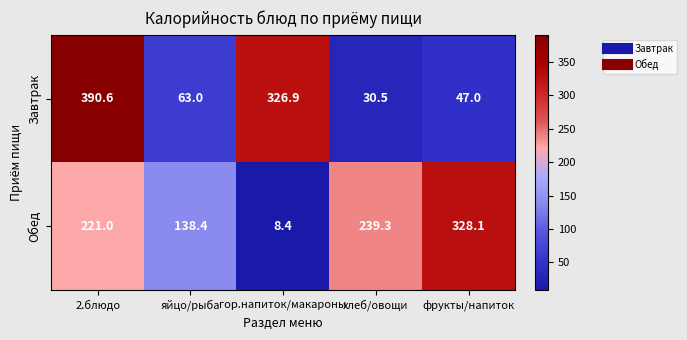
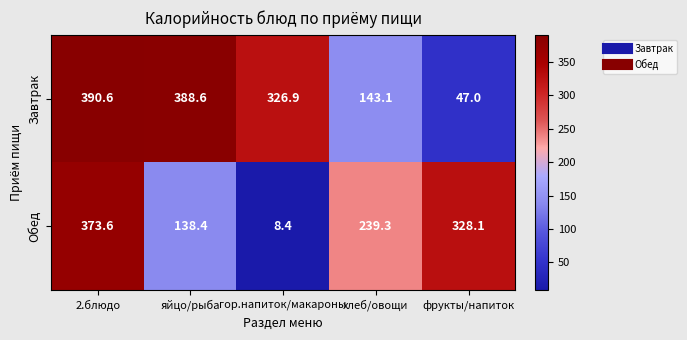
  {
    "Завтрак": {
      "2.блюдо": 390.6,
-     "яйцо/рыба": 63.0,
+     "яйцо/рыба": 388.6,
      "гор.напиток/макароны": 326.9,
-     "хлеб/овощи": 30.5,
+     "хлеб/овощи": 143.1,
      "фрукты/напиток": 47.0
    },
    "Обед": {
-     "2.блюдо": 221.0,
+     "2.блюдо": 373.6,
      "яйцо/рыба": 138.4,
      "гор.напиток/макароны": 8.4,
      "хлеб/овощи": 239.3,
      "фрукты/напиток": 328.1
    }
  }
